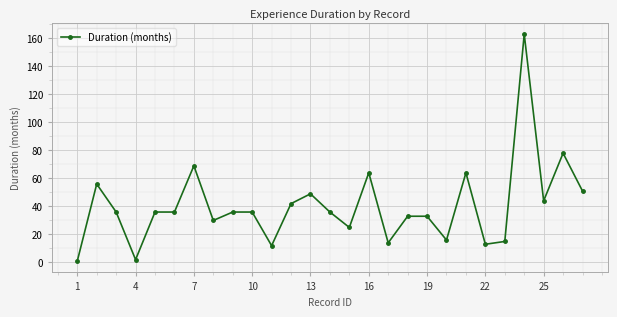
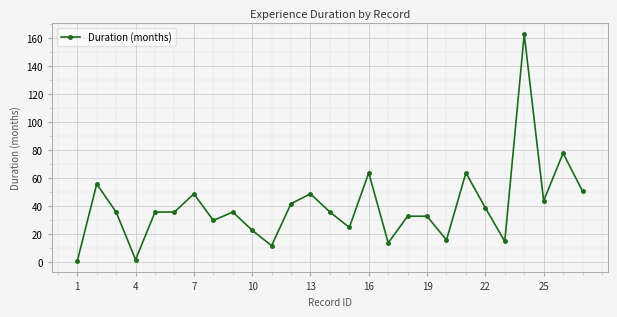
  {
    "1": 1,
    "4": 2,
-   "7": 69,
-   "10": 36,
+   "7": 49,
+   "10": 23,
    "13": 49,
    "16": 64,
    "19": 33,
-   "22": 13,
+   "22": 39,
    "25": 44
  }
